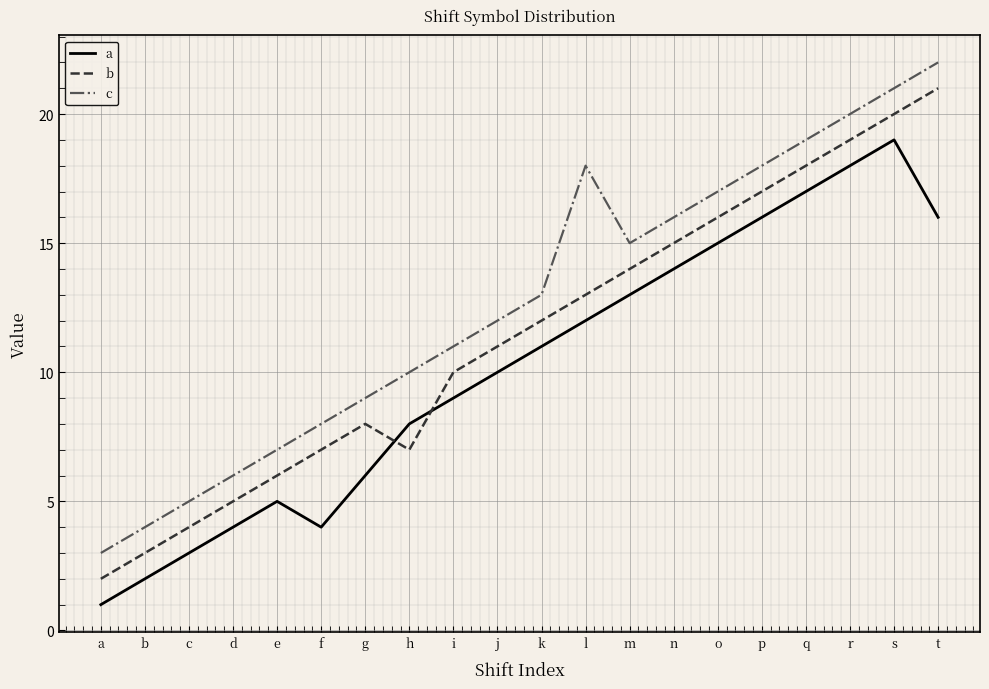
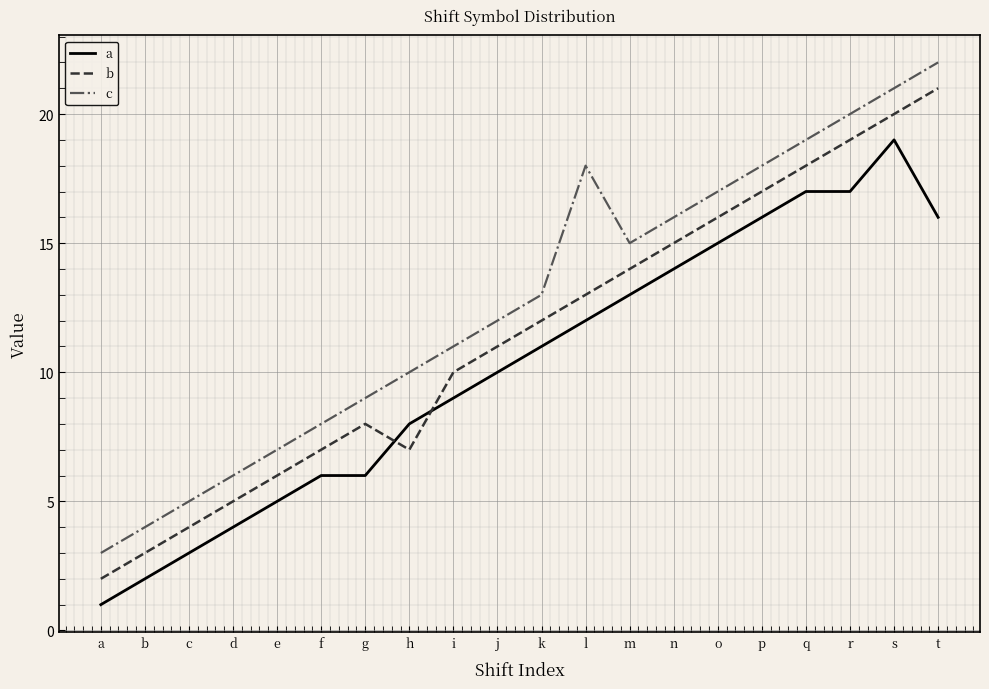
  {
    "a": {
      "a": 1,
      "b": 2,
      "c": 3,
      "d": 4,
      "e": 5,
-     "f": 4,
+     "f": 6,
      "g": 6,
      "h": 8,
      "i": 9,
      "j": 10,
      "k": 11,
      "l": 12,
      "m": 13,
      "n": 14,
      "o": 15,
      "p": 16,
      "q": 17,
-     "r": 18,
+     "r": 17,
      "s": 19,
      "t": 16
    }
  }
